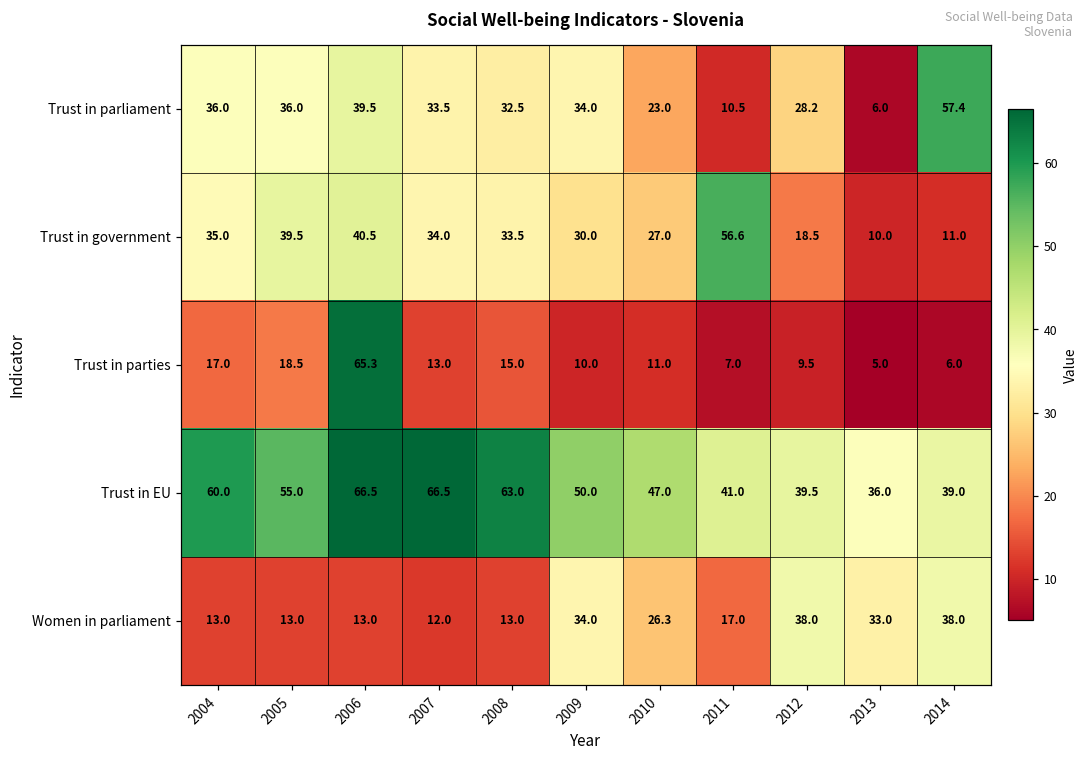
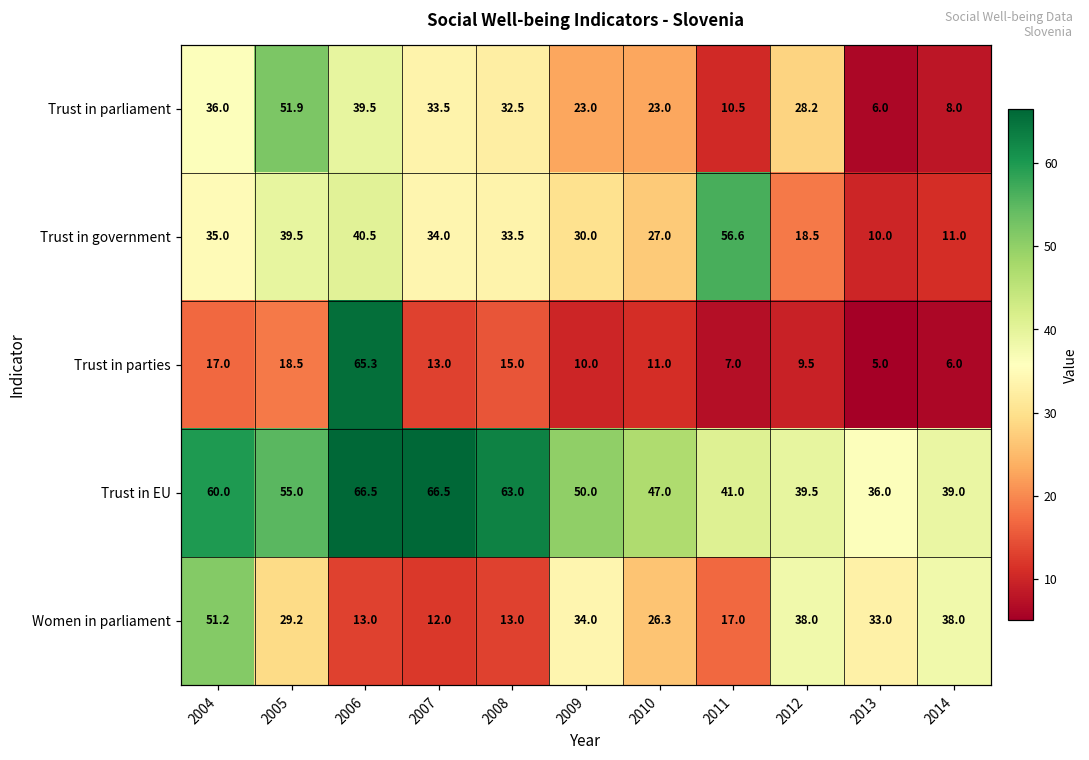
  {
    "Trust in parliament": {
      "2004": 36.0,
-     "2005": 36.0,
+     "2005": 51.9,
      "2006": 39.5,
      "2007": 33.5,
      "2008": 32.5,
-     "2009": 34.0,
+     "2009": 23.0,
      "2010": 23.0,
      "2011": 10.5,
      "2012": 28.2,
      "2013": 6.0,
-     "2014": 57.4
+     "2014": 8.0
    },
    "Trust in government": {
      "2004": 35.0,
      "2005": 39.5,
      "2006": 40.5,
      "2007": 34.0,
      "2008": 33.5,
      "2009": 30.0,
      "2010": 27.0,
      "2011": 56.6,
      "2012": 18.5,
      "2013": 10.0,
      "2014": 11.0
    },
    "Trust in parties": {
      "2004": 17.0,
      "2005": 18.5,
      "2006": 65.3,
      "2007": 13.0,
      "2008": 15.0,
      "2009": 10.0,
      "2010": 11.0,
      "2011": 7.0,
      "2012": 9.5,
      "2013": 5.0,
      "2014": 6.0
    },
    "Trust in EU": {
      "2004": 60.0,
      "2005": 55.0,
      "2006": 66.5,
      "2007": 66.5,
      "2008": 63.0,
      "2009": 50.0,
      "2010": 47.0,
      "2011": 41.0,
      "2012": 39.5,
      "2013": 36.0,
      "2014": 39.0
    },
    "Women in parliament": {
-     "2004": 13.0,
-     "2005": 13.0,
+     "2004": 51.2,
+     "2005": 29.2,
      "2006": 13.0,
      "2007": 12.0,
      "2008": 13.0,
      "2009": 34.0,
      "2010": 26.3,
      "2011": 17.0,
      "2012": 38.0,
      "2013": 33.0,
      "2014": 38.0
    }
  }
